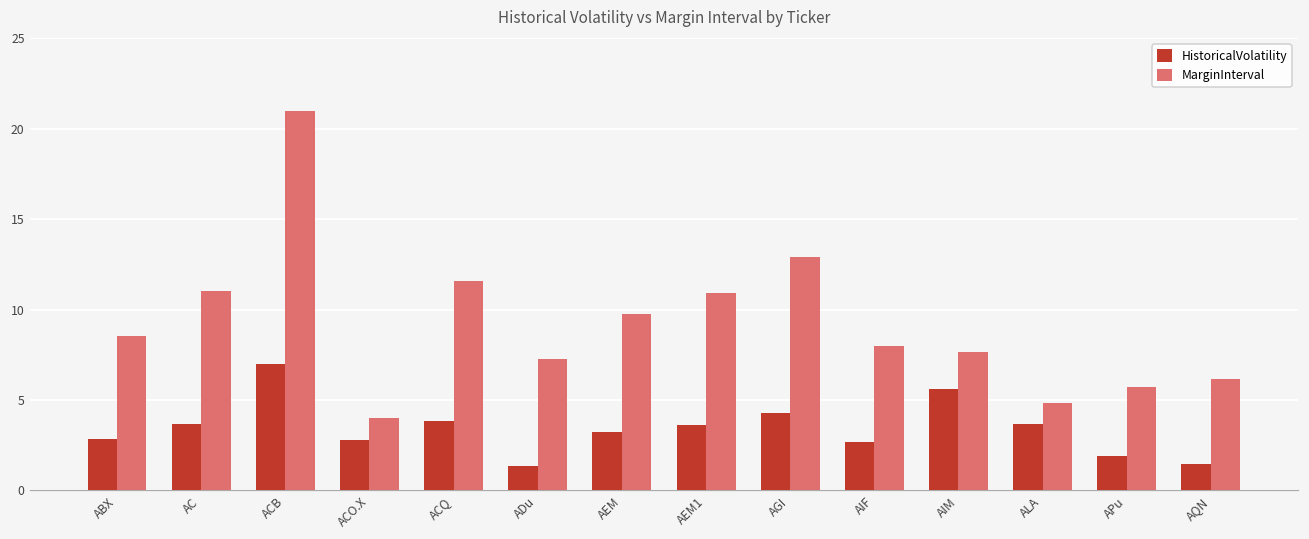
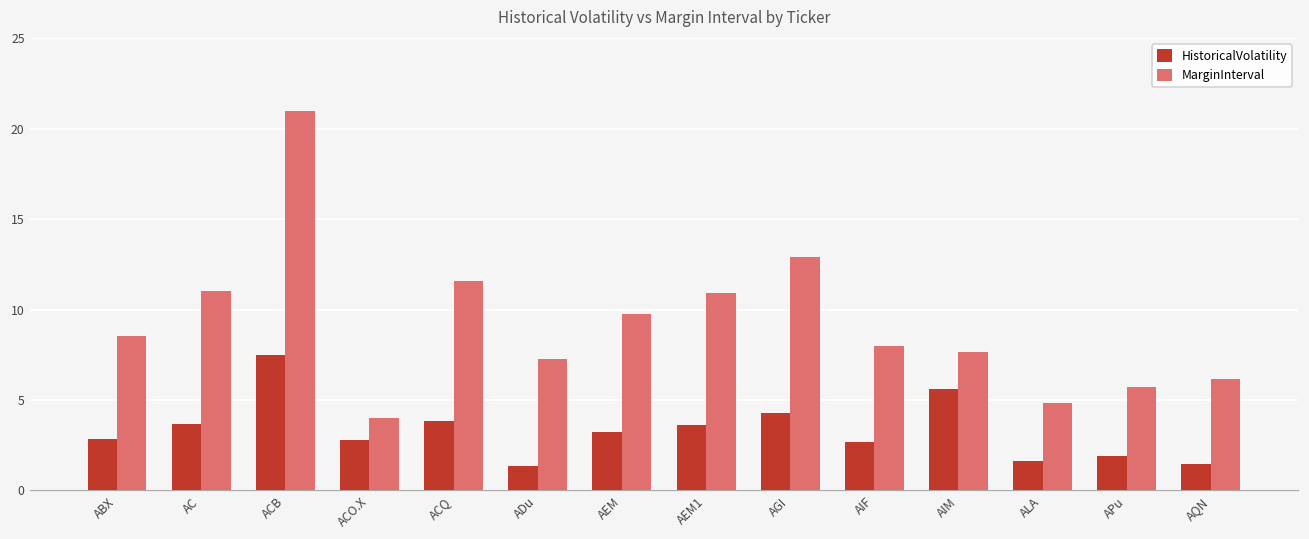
  {
    "HistoricalVolatility": {
      "ABX": 2.8,
      "AC": 3.7,
-     "ACB": 7.0,
+     "ACB": 7.5,
      "ACO.X": 2.8,
      "ACQ": 3.9,
      "ADu": 1.3,
      "AEM": 3.3,
      "AEM1": 3.6,
      "AGI": 4.3,
      "AIF": 2.7,
      "AIM": 5.6,
-     "ALA": 3.7,
+     "ALA": 1.6,
      "APu": 1.9,
      "AQN": 1.5
    },
    "MarginInterval": {
      "ABX": 8.5,
      "AC": 11.0,
      "ACB": 21.0,
      "ACO.X": 4.0,
      "ACQ": 11.6,
      "ADu": 7.3,
      "AEM": 9.8,
      "AEM1": 10.9,
      "AGI": 12.9,
      "AIF": 8.0,
      "AIM": 7.7,
      "ALA": 4.8,
      "APu": 5.7,
      "AQN": 6.2
    }
  }
